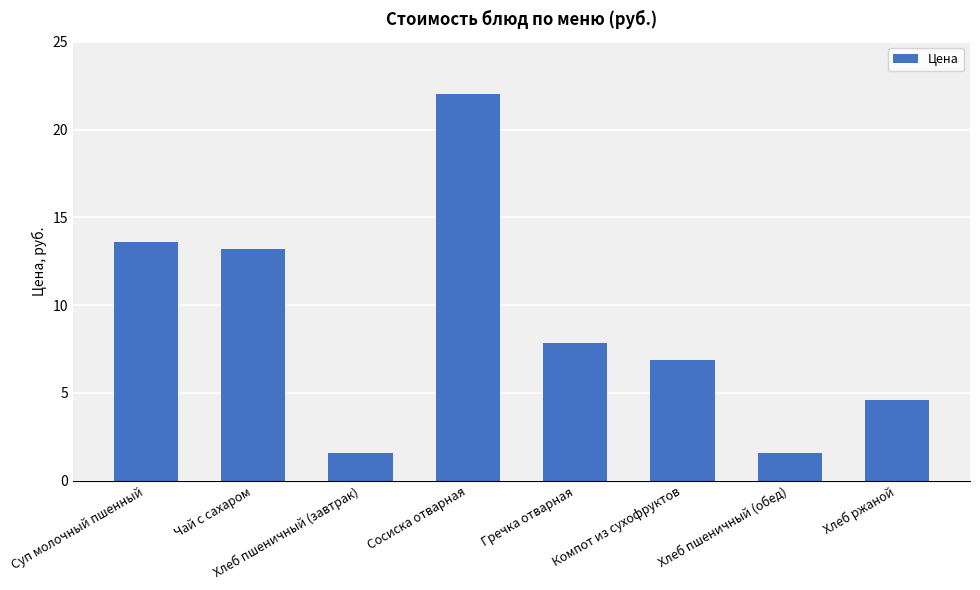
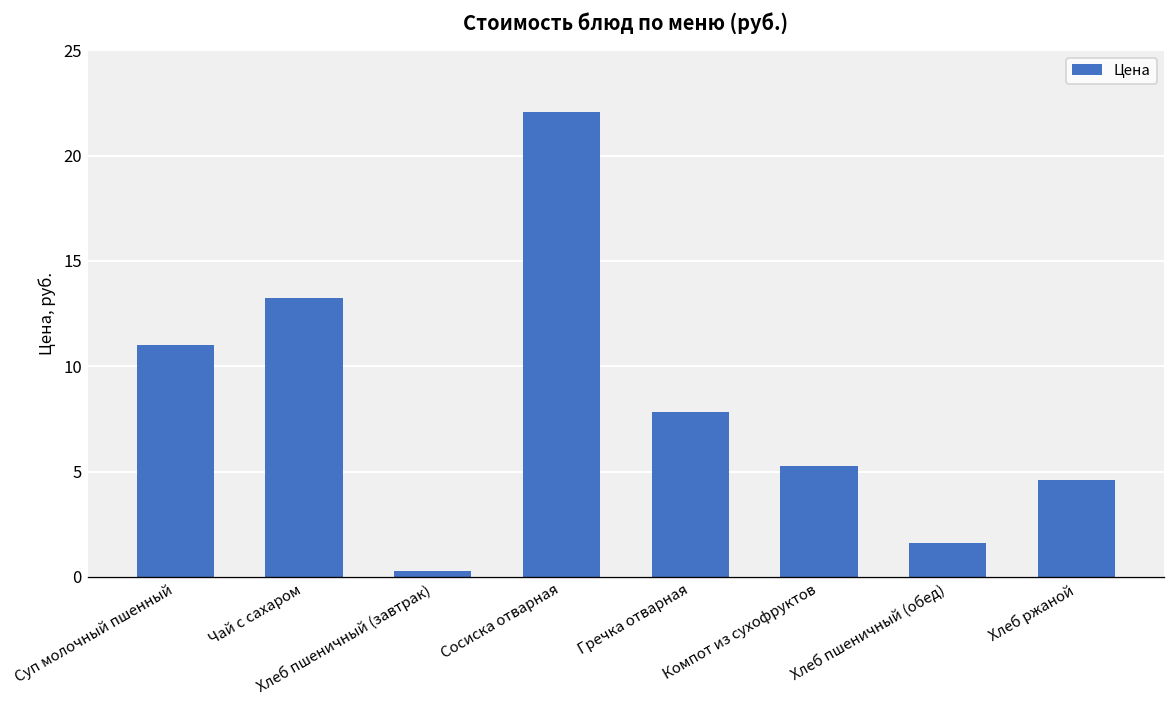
  {
-   "Суп молочный пшенный": 13.6,
+   "Суп молочный пшенный": 11.0,
    "Чай с сахаром": 13.2,
-   "Хлеб пшеничный (завтрак)": 1.6,
+   "Хлеб пшеничный (завтрак)": 0.3,
    "Сосиска отварная": 22.1,
    "Гречка отварная": 7.8,
-   "Компот из сухофруктов": 6.9,
+   "Компот из сухофруктов": 5.3,
    "Хлеб пшеничный (обед)": 1.6,
    "Хлеб ржаной": 4.6
  }
